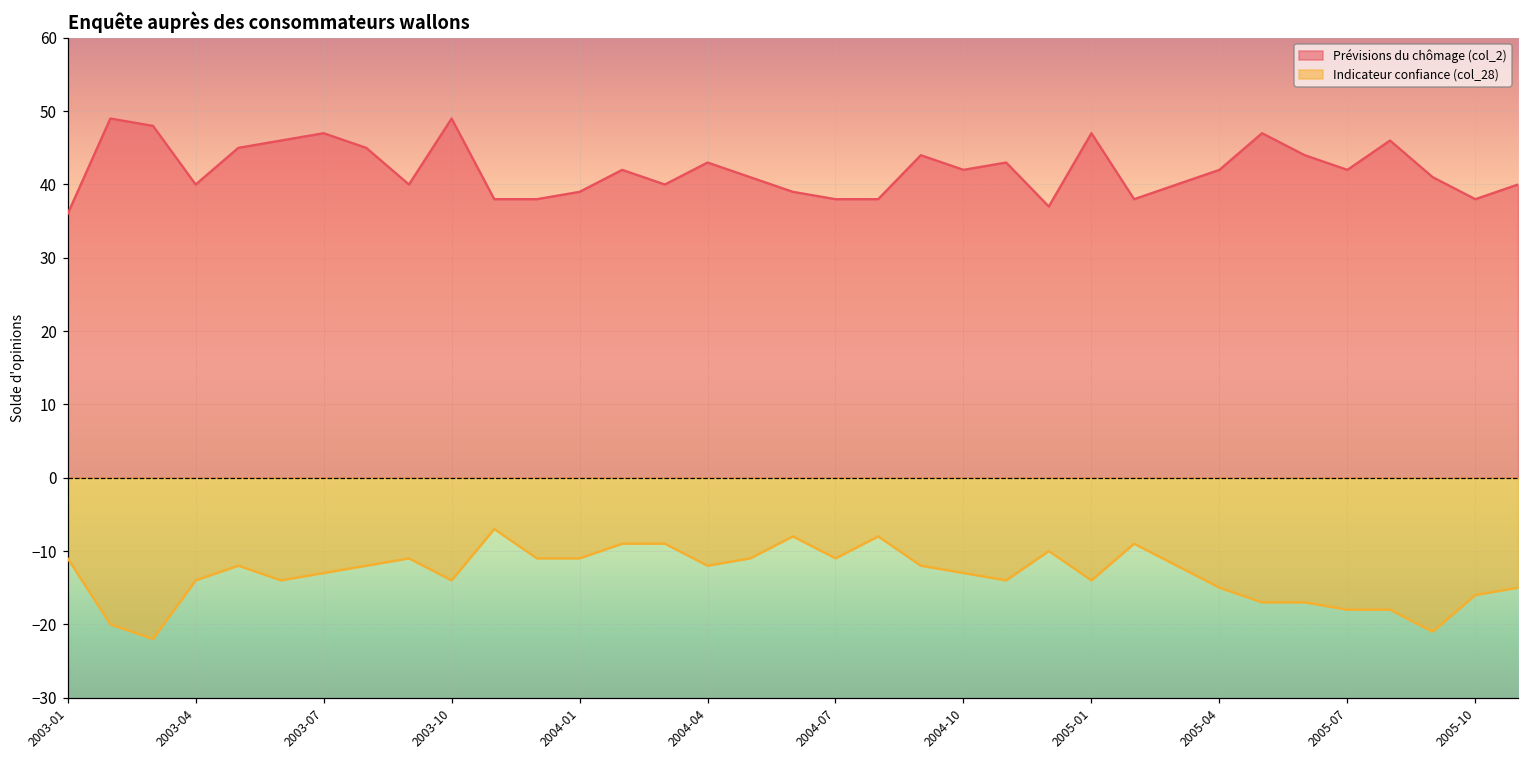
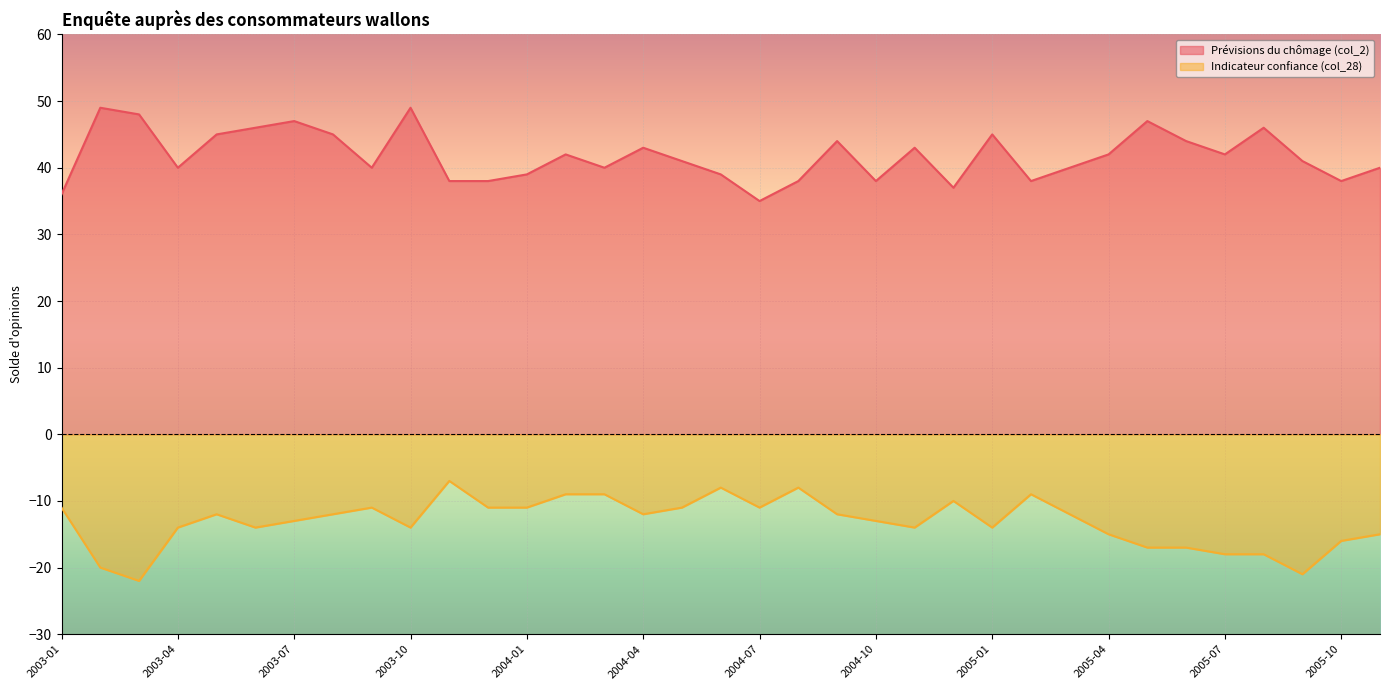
  {
    "Prévisions du chômage (col_2)": {
      "2003-01": 36,
      "2003-04": 40,
      "2003-07": 47,
      "2003-10": 49,
      "2004-01": 39,
      "2004-04": 43,
-     "2004-07": 38,
-     "2004-10": 42,
-     "2005-01": 47,
+     "2004-07": 35,
+     "2004-10": 38,
+     "2005-01": 45,
      "2005-04": 42,
      "2005-07": 42,
      "2005-10": 38
    }
  }
